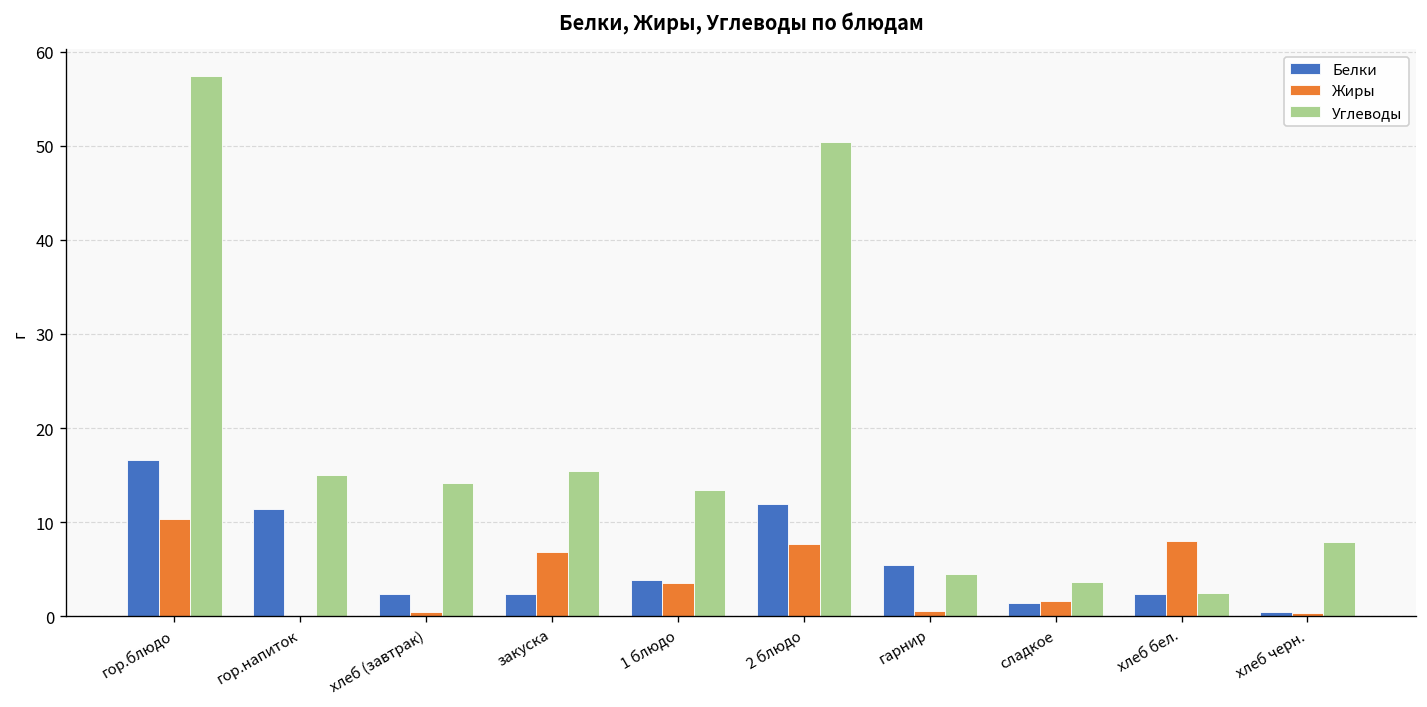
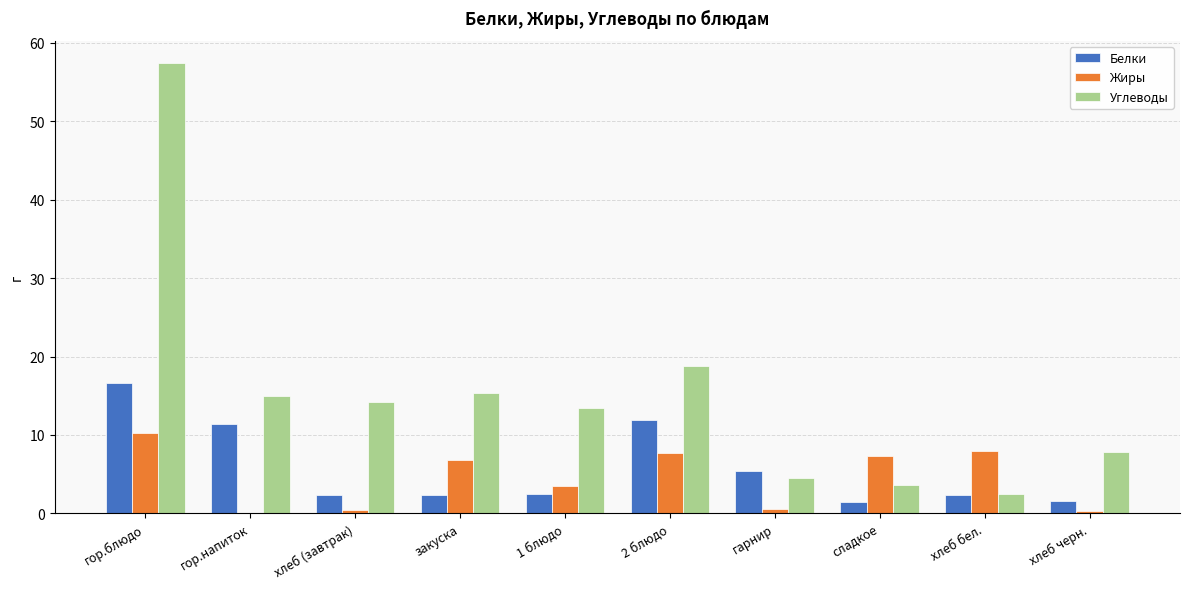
  {
    "Белки": {
      "гор.блюдо": 17,
      "гор.напиток": 11,
      "хлеб (завтрак)": 2,
      "закуска": 2,
-     "1 блюдо": 4,
+     "1 блюдо": 3,
      "2 блюдо": 12,
      "гарнир": 5,
      "сладкое": 1,
      "хлеб бел.": 2,
-     "хлеб черн.": 1
+     "хлеб черн.": 2
    },
    "Жиры": {
      "гор.блюдо": 10,
      "гор.напиток": 0,
      "хлеб (завтрак)": 0,
      "закуска": 7,
      "1 блюдо": 4,
      "2 блюдо": 8,
      "гарнир": 1,
-     "сладкое": 2,
+     "сладкое": 7,
      "хлеб бел.": 8
    },
    "Углеводы": {
      "гор.блюдо": 57,
      "гор.напиток": 15,
      "хлеб (завтрак)": 14,
      "закуска": 15,
      "1 блюдо": 13,
-     "2 блюдо": 50,
+     "2 блюдо": 19,
      "гарнир": 4,
      "сладкое": 4,
      "хлеб бел.": 3,
      "хлеб черн.": 8
    }
  }
